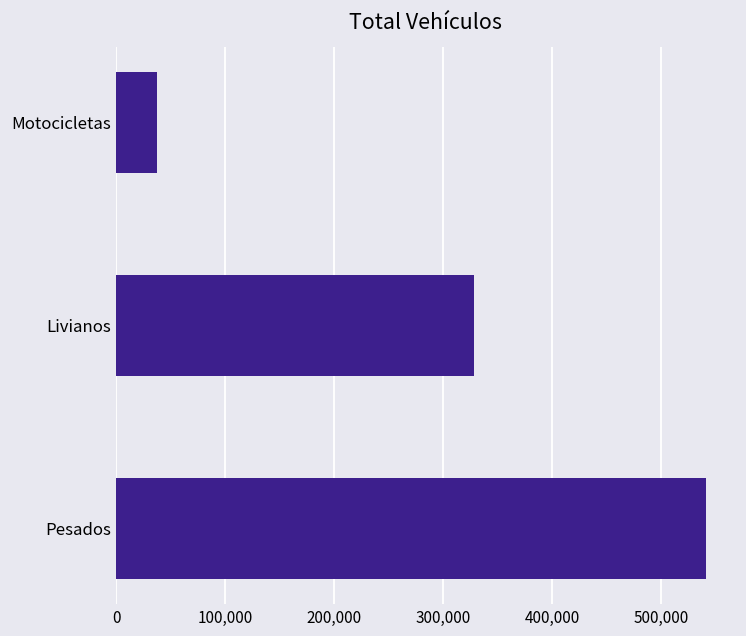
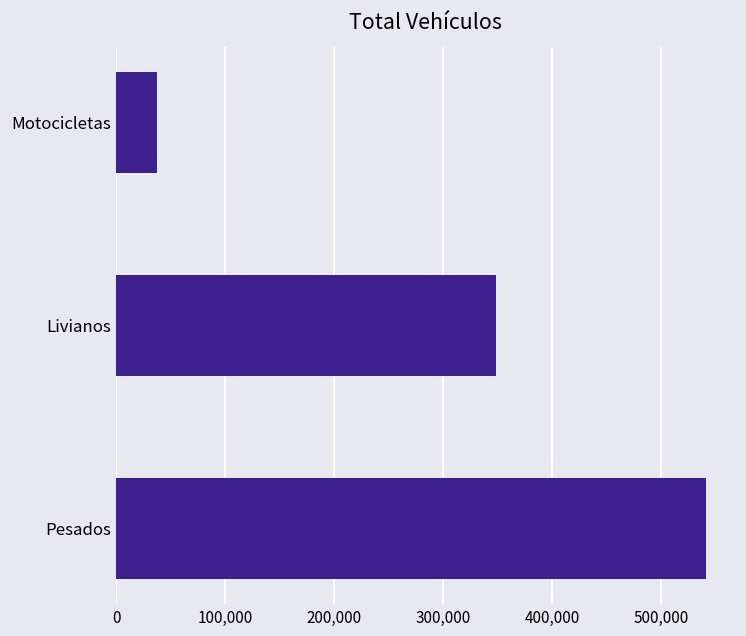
  {
    "Motocicletas": "40,000",
-   "Livianos": "330,000",
+   "Livianos": "350,000",
    "Pesados": "540,000"
  }
